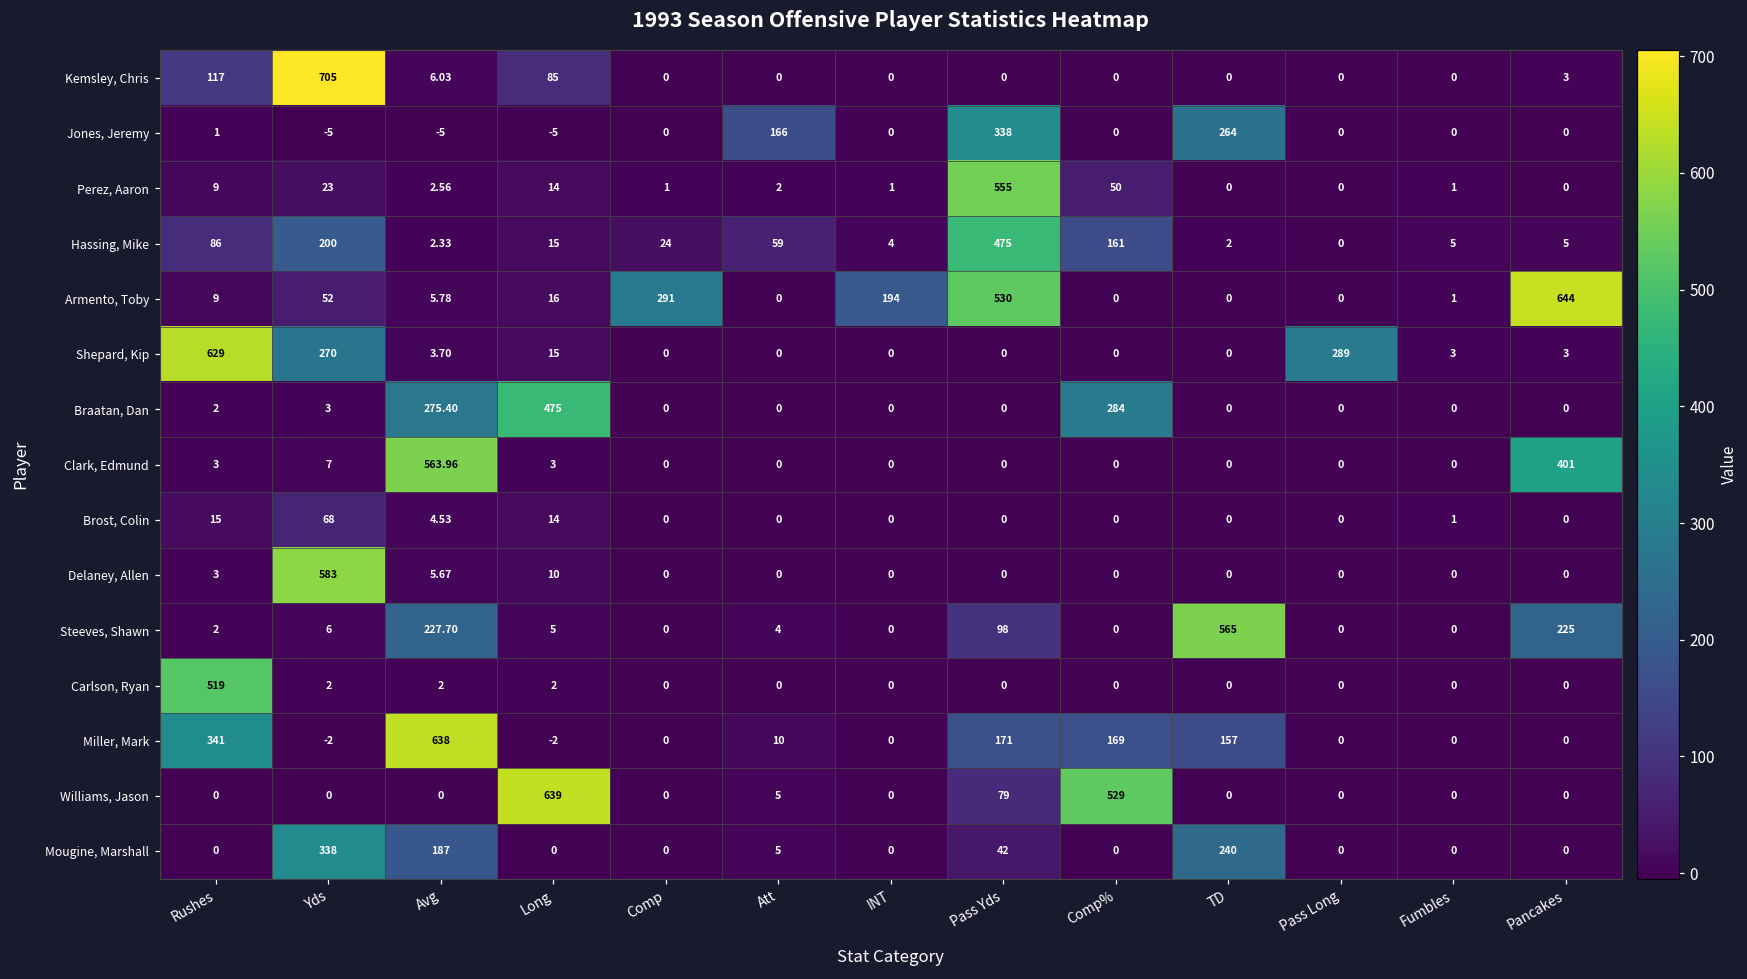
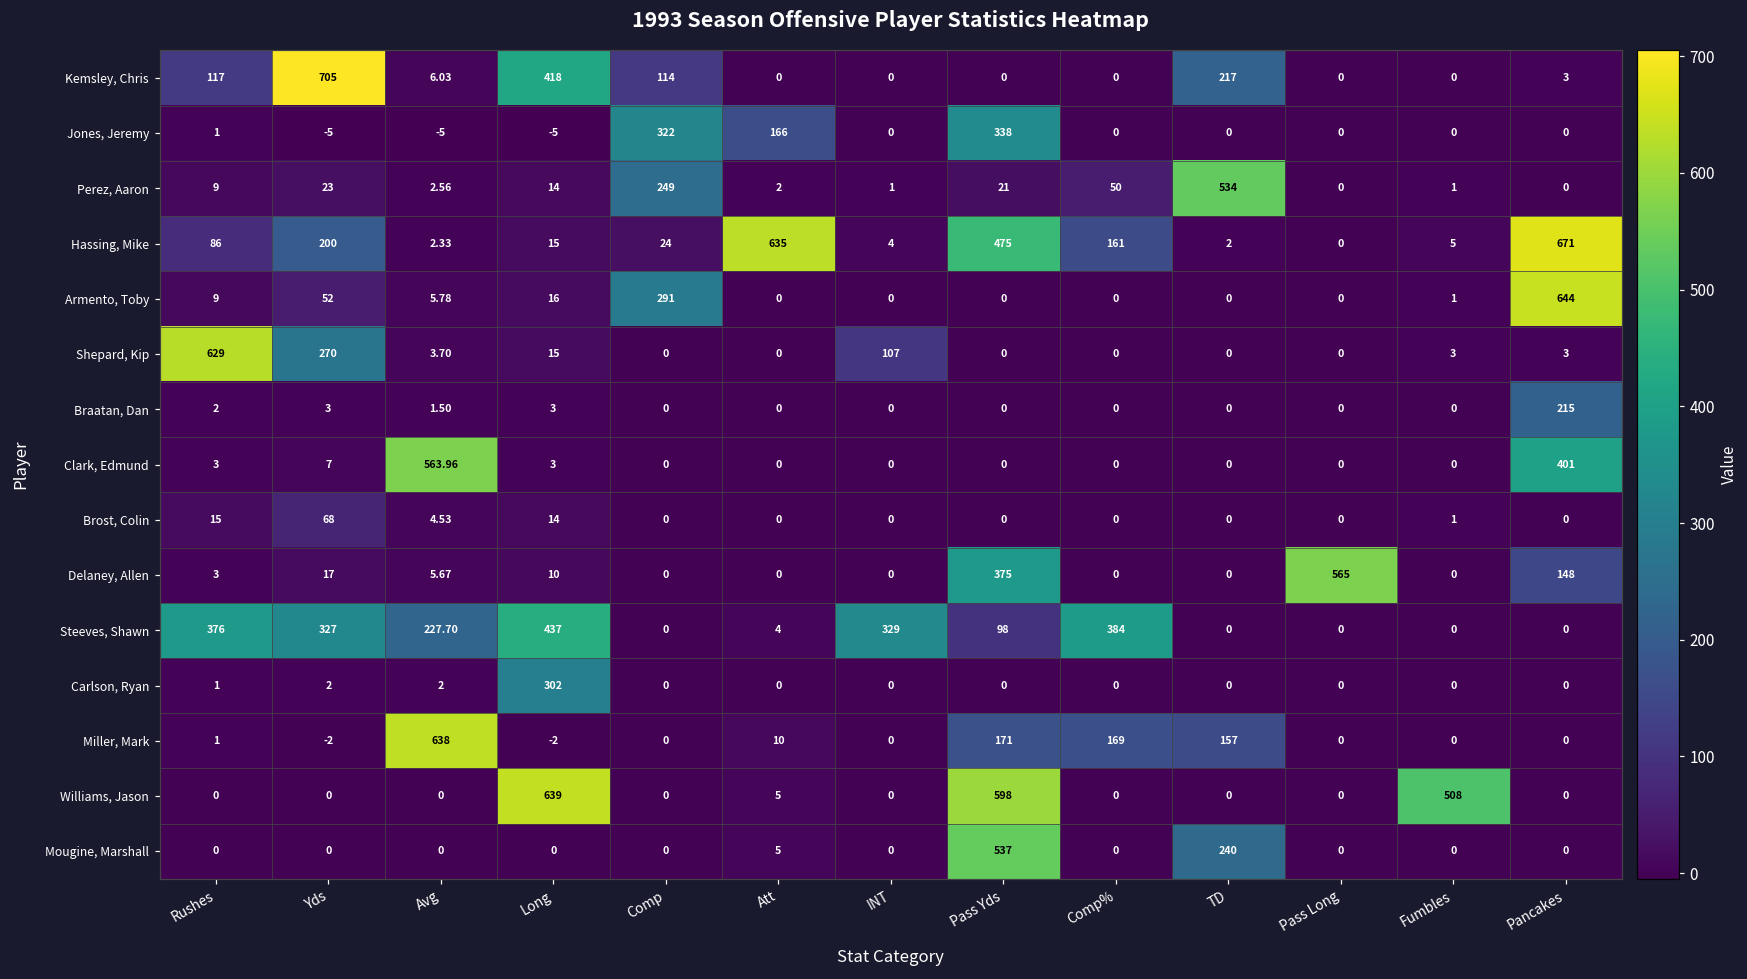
  {
    "Kemsley, Chris": {
      "Rushes": 117,
      "Yds": 705,
      "Avg": 6.03,
-     "Long": 85,
-     "Comp": 0,
+     "Long": 418,
+     "Comp": 114,
      "Att": 0,
      "INT": 0,
      "Pass Yds": 0,
      "Comp%": 0,
-     "TD": 0,
+     "TD": 217,
      "Pass Long": 0,
      "Fumbles": 0,
      "Pancakes": 3
    },
    "Jones, Jeremy": {
      "Rushes": 1,
      "Yds": -5,
      "Avg": -5,
      "Long": -5,
-     "Comp": 0,
+     "Comp": 322,
      "Att": 166,
      "INT": 0,
      "Pass Yds": 338,
      "Comp%": 0,
-     "TD": 264,
+     "TD": 0,
      "Pass Long": 0,
      "Fumbles": 0,
      "Pancakes": 0
    },
    "Perez, Aaron": {
      "Rushes": 9,
      "Yds": 23,
      "Avg": 2.56,
      "Long": 14,
-     "Comp": 1,
+     "Comp": 249,
      "Att": 2,
      "INT": 1,
-     "Pass Yds": 555,
+     "Pass Yds": 21,
      "Comp%": 50,
-     "TD": 0,
+     "TD": 534,
      "Pass Long": 0,
      "Fumbles": 1,
      "Pancakes": 0
    },
    "Hassing, Mike": {
      "Rushes": 86,
      "Yds": 200,
      "Avg": 2.33,
      "Long": 15,
      "Comp": 24,
-     "Att": 59,
+     "Att": 635,
      "INT": 4,
      "Pass Yds": 475,
      "Comp%": 161,
      "TD": 2,
      "Pass Long": 0,
      "Fumbles": 5,
-     "Pancakes": 5
+     "Pancakes": 671
    },
    "Armento, Toby": {
      "Rushes": 9,
      "Yds": 52,
      "Avg": 5.78,
      "Long": 16,
      "Comp": 291,
      "Att": 0,
-     "INT": 194,
-     "Pass Yds": 530,
+     "INT": 0,
+     "Pass Yds": 0,
      "Comp%": 0,
      "TD": 0,
      "Pass Long": 0,
      "Fumbles": 1,
      "Pancakes": 644
    },
    "Shepard, Kip": {
      "Rushes": 629,
      "Yds": 270,
      "Avg": 3.70,
      "Long": 15,
      "Comp": 0,
      "Att": 0,
-     "INT": 0,
+     "INT": 107,
      "Pass Yds": 0,
      "Comp%": 0,
      "TD": 0,
-     "Pass Long": 289,
+     "Pass Long": 0,
      "Fumbles": 3,
      "Pancakes": 3
    },
    "Braatan, Dan": {
      "Rushes": 2,
      "Yds": 3,
-     "Avg": 275.40,
-     "Long": 475,
+     "Avg": 1.50,
+     "Long": 3,
      "Comp": 0,
      "Att": 0,
      "INT": 0,
      "Pass Yds": 0,
-     "Comp%": 284,
+     "Comp%": 0,
      "TD": 0,
      "Pass Long": 0,
      "Fumbles": 0,
-     "Pancakes": 0
+     "Pancakes": 215
    },
    "Clark, Edmund": {
      "Rushes": 3,
      "Yds": 7,
      "Avg": 563.96,
      "Long": 3,
      "Comp": 0,
      "Att": 0,
      "INT": 0,
      "Pass Yds": 0,
      "Comp%": 0,
      "TD": 0,
      "Pass Long": 0,
      "Fumbles": 0,
      "Pancakes": 401
    },
    "Brost, Colin": {
      "Rushes": 15,
      "Yds": 68,
      "Avg": 4.53,
      "Long": 14,
      "Comp": 0,
      "Att": 0,
      "INT": 0,
      "Pass Yds": 0,
      "Comp%": 0,
      "TD": 0,
      "Pass Long": 0,
      "Fumbles": 1,
      "Pancakes": 0
    },
    "Delaney, Allen": {
      "Rushes": 3,
-     "Yds": 583,
+     "Yds": 17,
      "Avg": 5.67,
      "Long": 10,
      "Comp": 0,
      "Att": 0,
      "INT": 0,
-     "Pass Yds": 0,
+     "Pass Yds": 375,
      "Comp%": 0,
      "TD": 0,
-     "Pass Long": 0,
+     "Pass Long": 565,
      "Fumbles": 0,
-     "Pancakes": 0
+     "Pancakes": 148
    },
    "Steeves, Shawn": {
-     "Rushes": 2,
-     "Yds": 6,
+     "Rushes": 376,
+     "Yds": 327,
      "Avg": 227.70,
-     "Long": 5,
+     "Long": 437,
      "Comp": 0,
      "Att": 4,
-     "INT": 0,
+     "INT": 329,
      "Pass Yds": 98,
-     "Comp%": 0,
-     "TD": 565,
+     "Comp%": 384,
+     "TD": 0,
      "Pass Long": 0,
      "Fumbles": 0,
-     "Pancakes": 225
+     "Pancakes": 0
    },
    "Carlson, Ryan": {
-     "Rushes": 519,
+     "Rushes": 1,
      "Yds": 2,
      "Avg": 2,
-     "Long": 2,
+     "Long": 302,
      "Comp": 0,
      "Att": 0,
      "INT": 0,
      "Pass Yds": 0,
      "Comp%": 0,
      "TD": 0,
      "Pass Long": 0,
      "Fumbles": 0,
      "Pancakes": 0
    },
    "Miller, Mark": {
-     "Rushes": 341,
+     "Rushes": 1,
      "Yds": -2,
      "Avg": 638,
      "Long": -2,
      "Comp": 0,
      "Att": 10,
      "INT": 0,
      "Pass Yds": 171,
      "Comp%": 169,
      "TD": 157,
      "Pass Long": 0,
      "Fumbles": 0,
      "Pancakes": 0
    },
    "Williams, Jason": {
      "Rushes": 0,
      "Yds": 0,
      "Avg": 0,
      "Long": 639,
      "Comp": 0,
      "Att": 5,
      "INT": 0,
-     "Pass Yds": 79,
-     "Comp%": 529,
+     "Pass Yds": 598,
+     "Comp%": 0,
      "TD": 0,
      "Pass Long": 0,
-     "Fumbles": 0,
+     "Fumbles": 508,
      "Pancakes": 0
    },
    "Mougine, Marshall": {
      "Rushes": 0,
-     "Yds": 338,
-     "Avg": 187,
+     "Yds": 0,
+     "Avg": 0,
      "Long": 0,
      "Comp": 0,
      "Att": 5,
      "INT": 0,
-     "Pass Yds": 42,
+     "Pass Yds": 537,
      "Comp%": 0,
      "TD": 240,
      "Pass Long": 0,
      "Fumbles": 0,
      "Pancakes": 0
    }
  }
